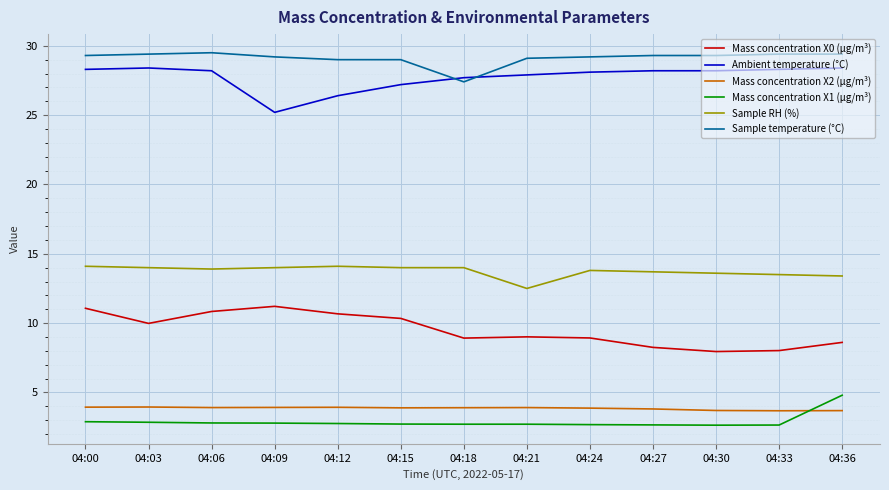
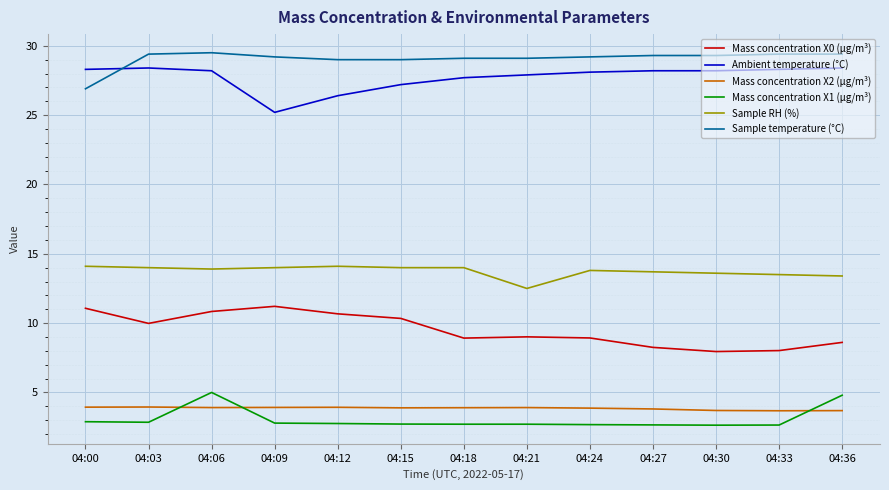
  {
    "Mass concentration X0 (μg/m³)": {
      "04:00": 11.1,
      "04:03": 10.0,
      "04:06": 10.8,
      "04:09": 11.2,
      "04:12": 10.7,
      "04:15": 10.3,
      "04:18": 8.9,
      "04:21": 9.0,
      "04:24": 8.9,
      "04:27": 8.3,
      "04:30": 8.0,
      "04:33": 8.0,
      "04:36": 8.6
    },
    "Ambient temperature (°C)": {
      "04:00": 28.3,
      "04:03": 28.4,
      "04:06": 28.2,
      "04:09": 25.2,
      "04:12": 26.4,
      "04:15": 27.2,
      "04:18": 27.7,
      "04:21": 27.9,
      "04:24": 28.1,
      "04:27": 28.2
    },
    "Mass concentration X2 (μg/m³)": {
      "04:00": 3.9,
      "04:03": 4.0,
      "04:06": 3.9,
      "04:09": 3.9,
      "04:12": 3.9,
      "04:15": 3.9,
      "04:18": 3.9,
      "04:21": 3.9,
      "04:24": 3.9,
      "04:27": 3.8,
      "04:30": 3.7,
      "04:33": 3.7,
      "04:36": 3.7
    },
    "Mass concentration X1 (μg/m³)": {
      "04:00": 2.9,
      "04:03": 2.9,
-     "04:06": 2.8,
+     "04:06": 5.0,
      "04:09": 2.8,
      "04:12": 2.8,
      "04:15": 2.7,
      "04:18": 2.7,
      "04:21": 2.7,
      "04:24": 2.7,
      "04:27": 2.7,
      "04:30": 2.6,
      "04:33": 2.7,
      "04:36": 4.8
    },
    "Sample RH (%)": {
      "04:00": 14.1,
      "04:03": 14.0,
      "04:06": 13.9,
      "04:09": 14.0,
      "04:12": 14.1,
      "04:15": 14.0,
      "04:18": 14.0,
      "04:21": 12.5,
      "04:24": 13.8,
      "04:27": 13.7,
      "04:30": 13.6,
      "04:33": 13.5,
      "04:36": 13.4
    },
    "Sample temperature (°C)": {
-     "04:00": 29.3,
+     "04:00": 26.9,
      "04:03": 29.4,
      "04:06": 29.5,
      "04:09": 29.2,
      "04:12": 29.0,
      "04:15": 29.0,
-     "04:18": 27.4,
+     "04:18": 29.1,
      "04:21": 29.1,
      "04:24": 29.2,
      "04:27": 29.3
    }
  }
